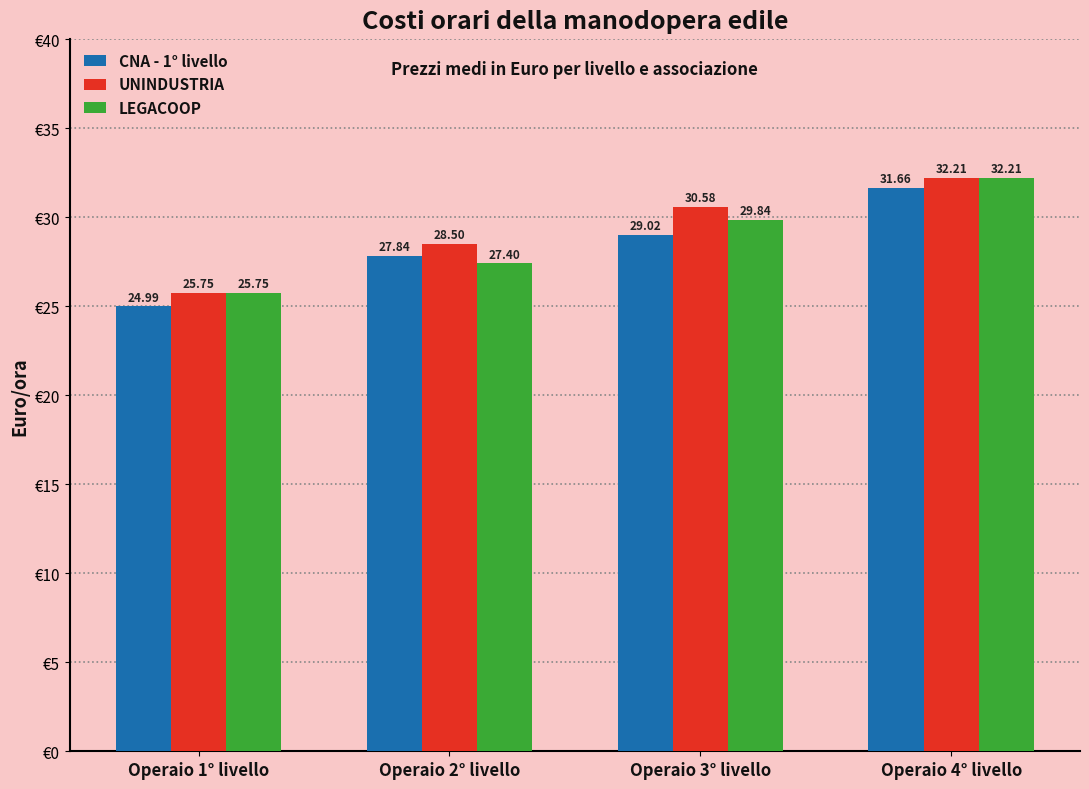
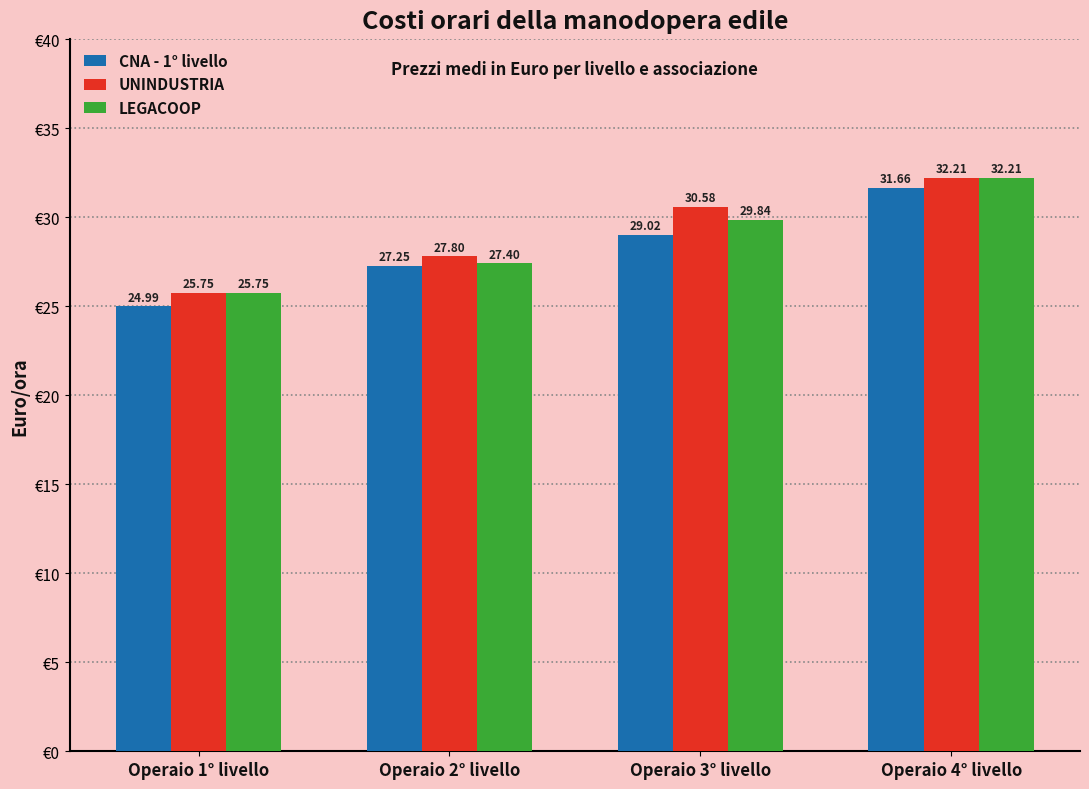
  {
    "CNA - 1° livello": {
      "Operaio 1° livello": 24.99,
-     "Operaio 2° livello": 27.84,
+     "Operaio 2° livello": 27.25,
      "Operaio 3° livello": 29.02,
      "Operaio 4° livello": 31.66
    },
    "UNINDUSTRIA": {
      "Operaio 1° livello": 25.75,
-     "Operaio 2° livello": 28.50,
+     "Operaio 2° livello": 27.80,
      "Operaio 3° livello": 30.58,
      "Operaio 4° livello": 32.21
    },
    "LEGACOOP": {
      "Operaio 1° livello": 25.75,
      "Operaio 2° livello": 27.40,
      "Operaio 3° livello": 29.84,
      "Operaio 4° livello": 32.21
    }
  }
